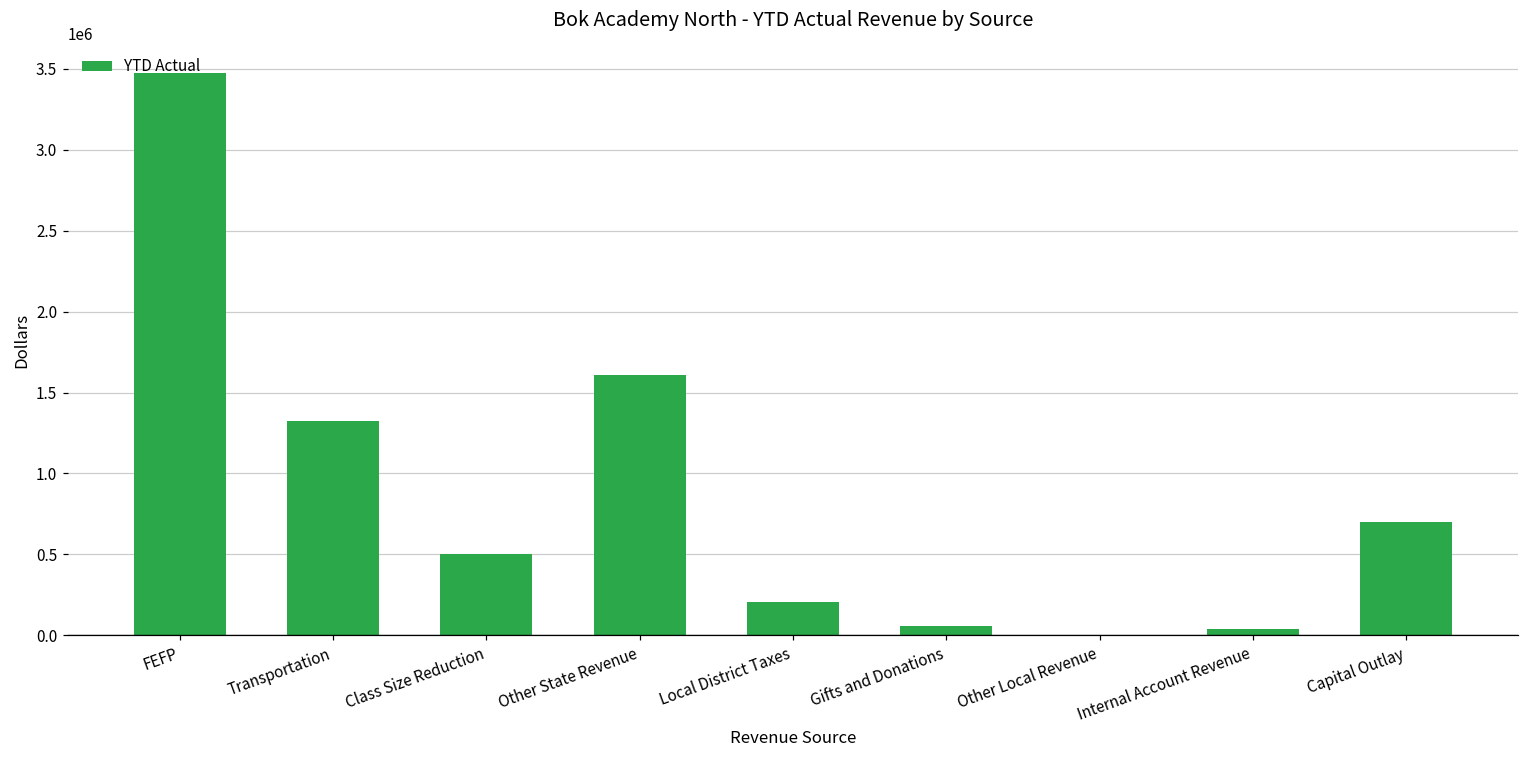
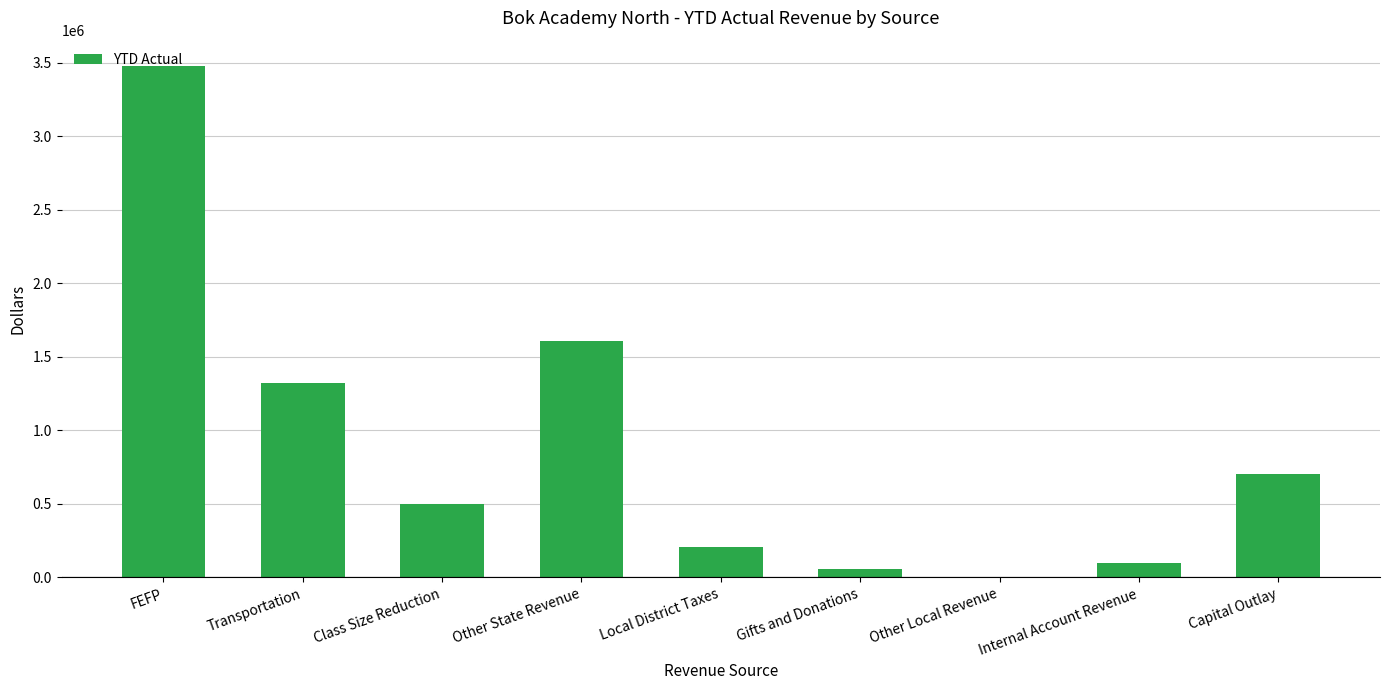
  {
    "FEFP": 3480000,
    "Transportation": 1320000,
    "Class Size Reduction": 500000,
    "Other State Revenue": 1610000,
    "Local District Taxes": 210000,
    "Gifts and Donations": 60000,
-   "Internal Account Revenue": 40000,
+   "Internal Account Revenue": 100000,
    "Capital Outlay": 700000
  }
